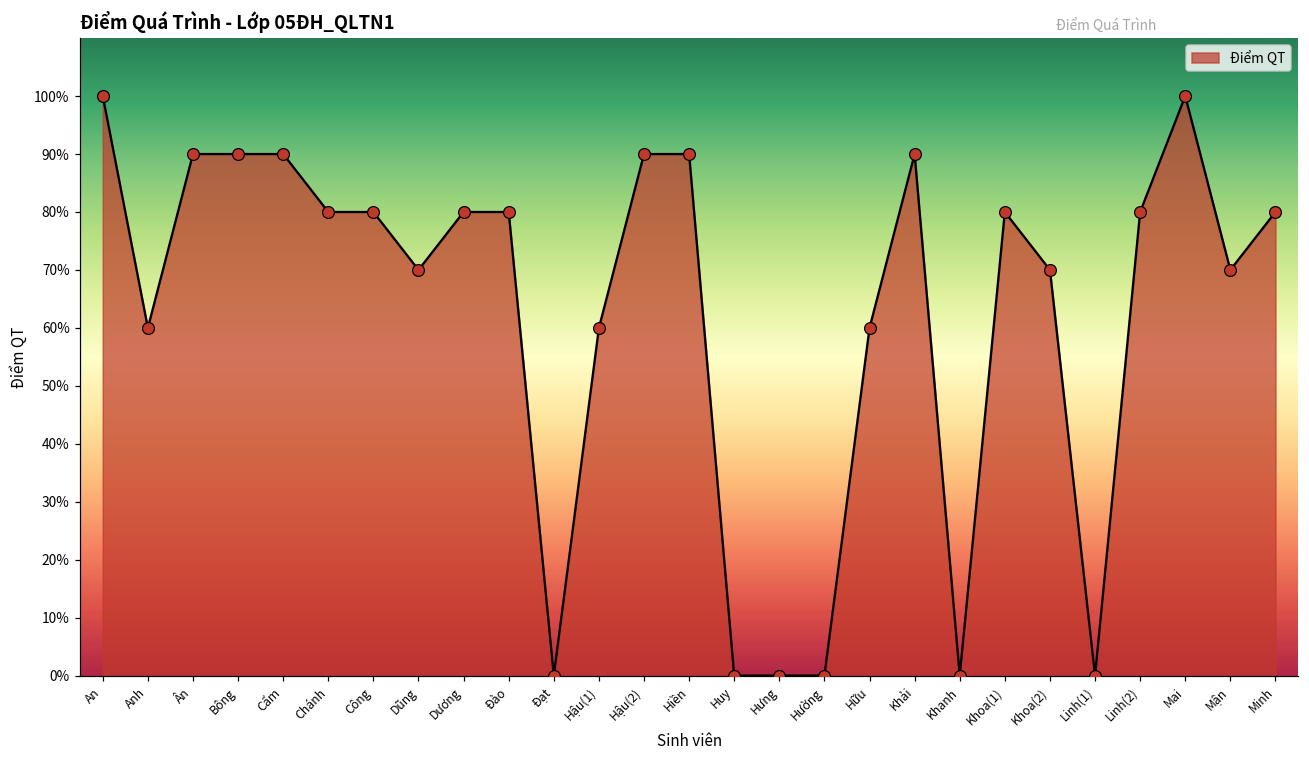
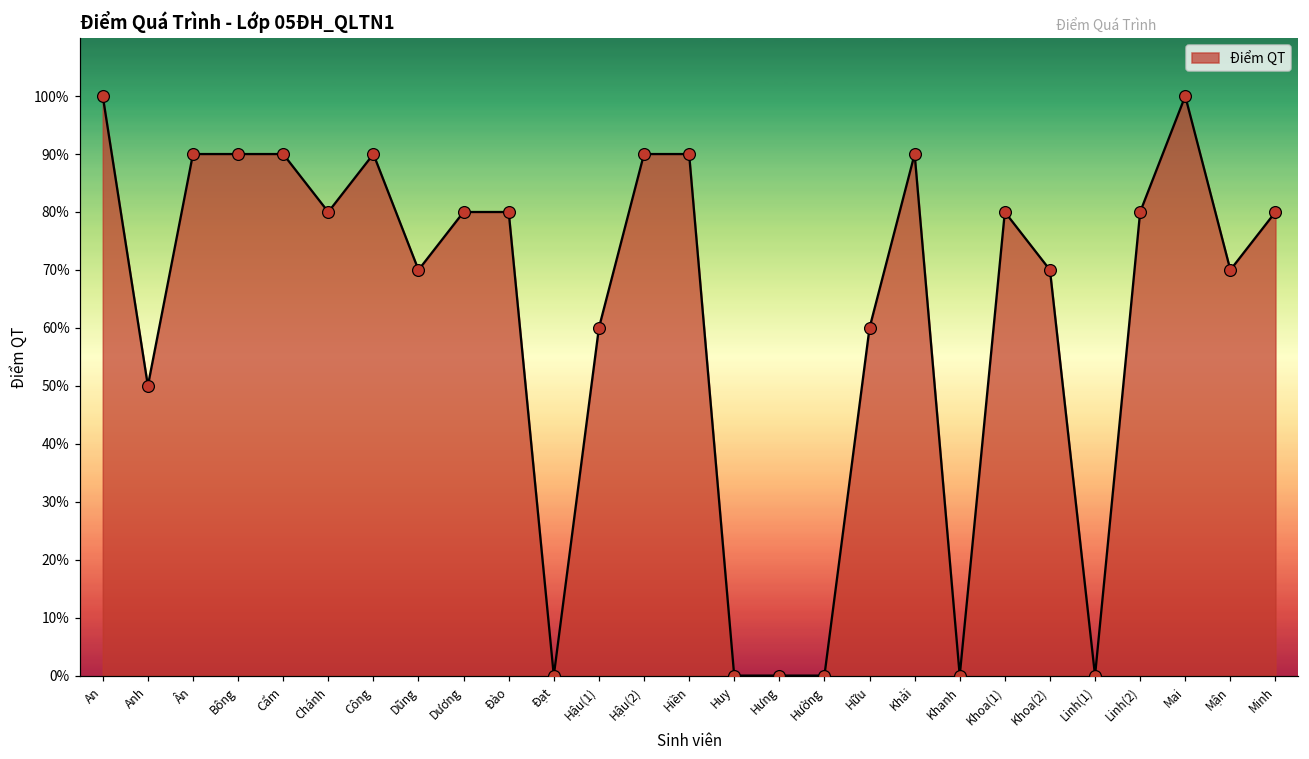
  {
    "An": "100%",
-   "Anh": "60%",
+   "Anh": "50%",
    "Ân": "90%",
    "Bông": "90%",
    "Cẩm": "90%",
    "Chánh": "80%",
-   "Công": "80%",
+   "Công": "90%",
    "Dũng": "70%",
    "Dương": "80%",
    "Đào": "80%",
    "Đạt": "0%",
    "Hậu(1)": "60%",
    "Hậu(2)": "90%",
    "Hiền": "90%",
    "Huy": "0%",
    "Hưng": "0%",
    "Hường": "0%",
    "Hữu": "60%",
    "Khải": "90%",
    "Khanh": "0%",
    "Khoa(1)": "80%",
    "Khoa(2)": "70%",
    "Linh(1)": "0%",
    "Linh(2)": "80%",
    "Mai": "100%",
    "Mận": "70%",
    "Minh": "80%"
  }
